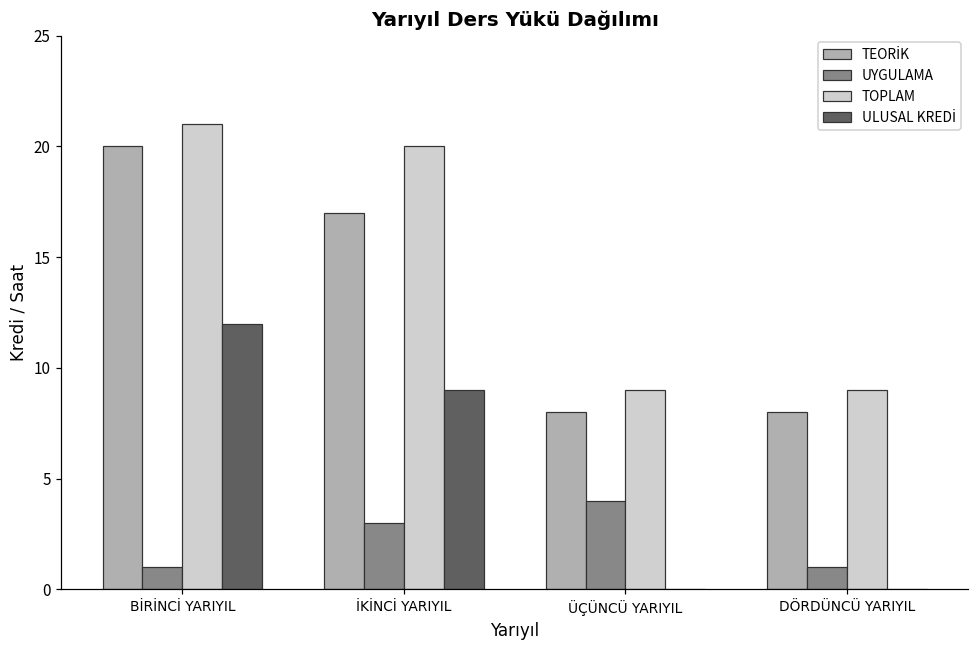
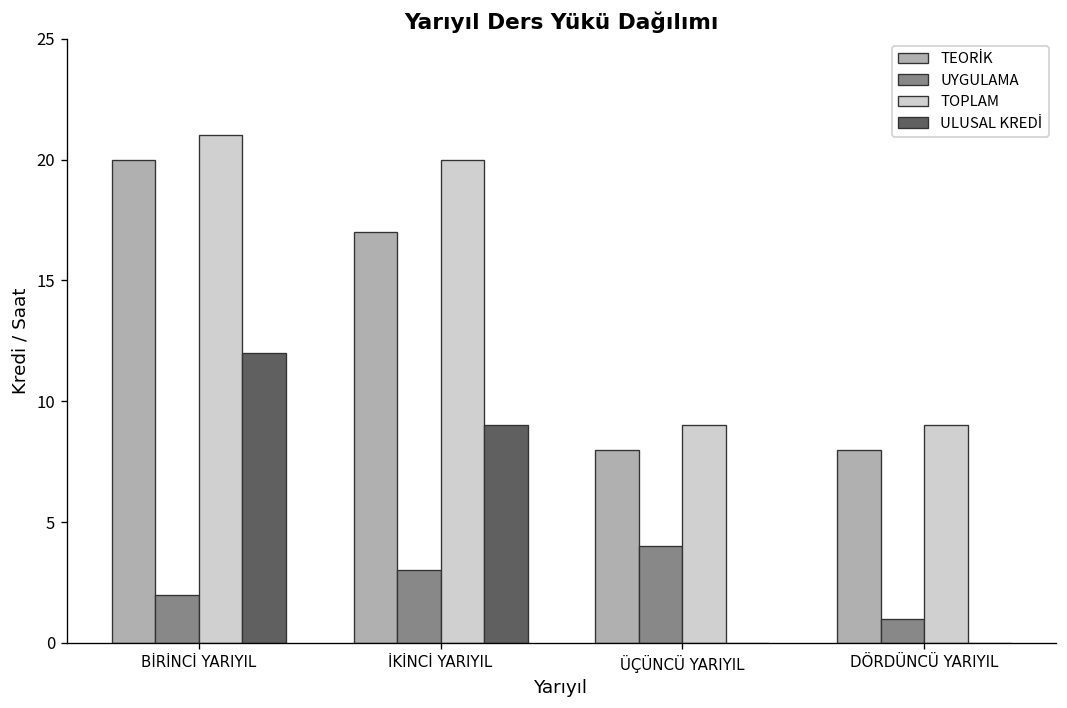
  {
    "UYGULAMA": {
-     "BİRİNCİ YARIYIL": 1,
+     "BİRİNCİ YARIYIL": 2,
      "İKİNCİ YARIYIL": 3,
      "ÜÇÜNCÜ YARIYIL": 4,
      "DÖRDÜNCÜ YARIYIL": 1
    },
    "ULUSAL KREDİ": {
      "BİRİNCİ YARIYIL": 12,
      "İKİNCİ YARIYIL": 9,
      "ÜÇÜNCÜ YARIYIL": 0,
      "DÖRDÜNCÜ YARIYIL": 0
    }
  }
